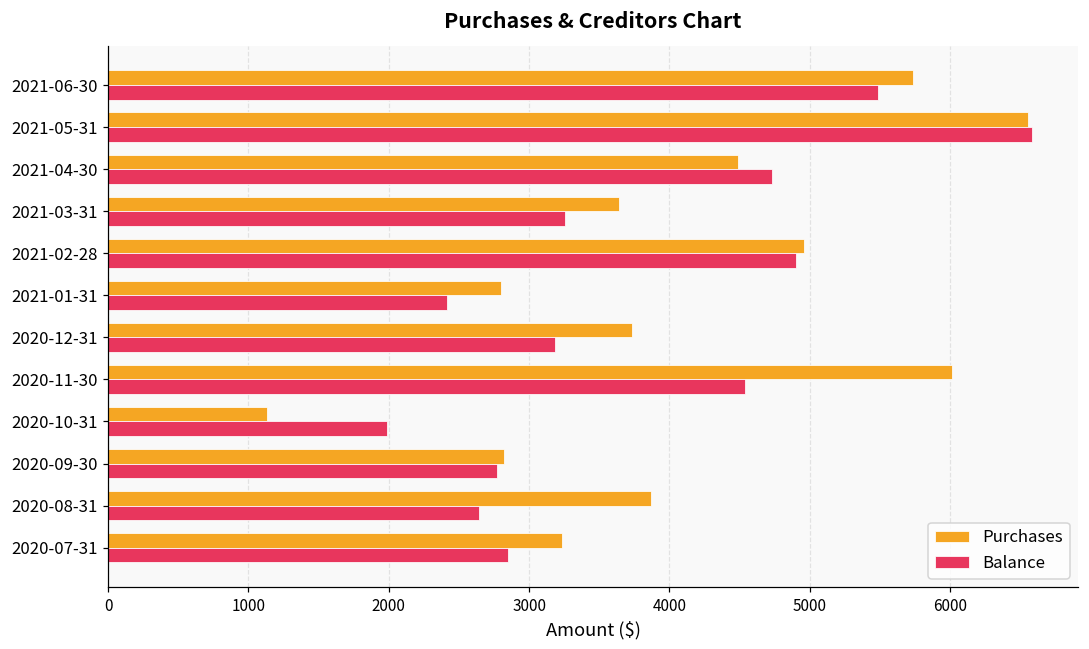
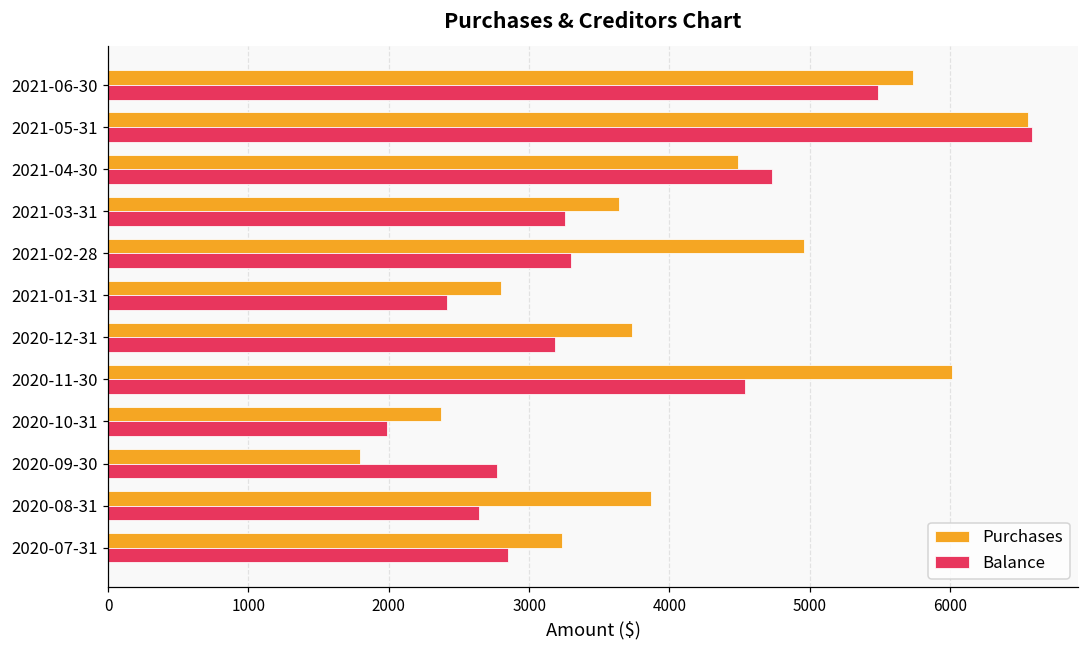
  {
    "Purchases": {
      "2021-06-30": 5740,
      "2021-05-31": 6560,
      "2021-04-30": 4490,
      "2021-03-31": 3640,
      "2021-02-28": 4960,
      "2021-01-31": 2800,
      "2020-12-31": 3730,
      "2020-11-30": 6010,
-     "2020-10-31": 1130,
-     "2020-09-30": 2820,
+     "2020-10-31": 2370,
+     "2020-09-30": 1800,
      "2020-08-31": 3870,
      "2020-07-31": 3240
    },
    "Balance": {
      "2021-06-30": 5490,
      "2021-05-31": 6580,
      "2021-04-30": 4730,
      "2021-03-31": 3250,
-     "2021-02-28": 4900,
+     "2021-02-28": 3300,
      "2021-01-31": 2410,
      "2020-12-31": 3180,
      "2020-11-30": 4540,
      "2020-10-31": 1990,
      "2020-09-30": 2770,
      "2020-08-31": 2640,
      "2020-07-31": 2850
    }
  }
